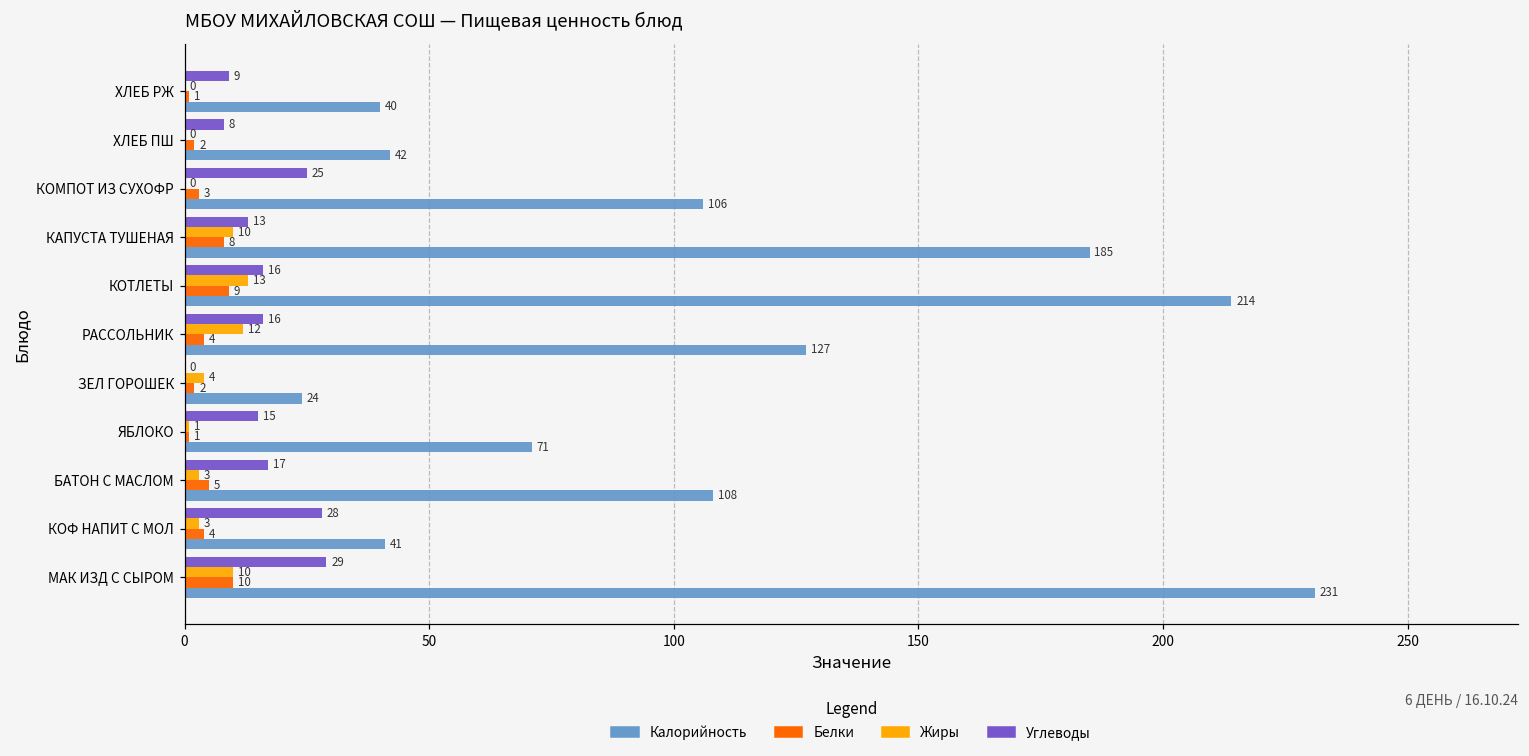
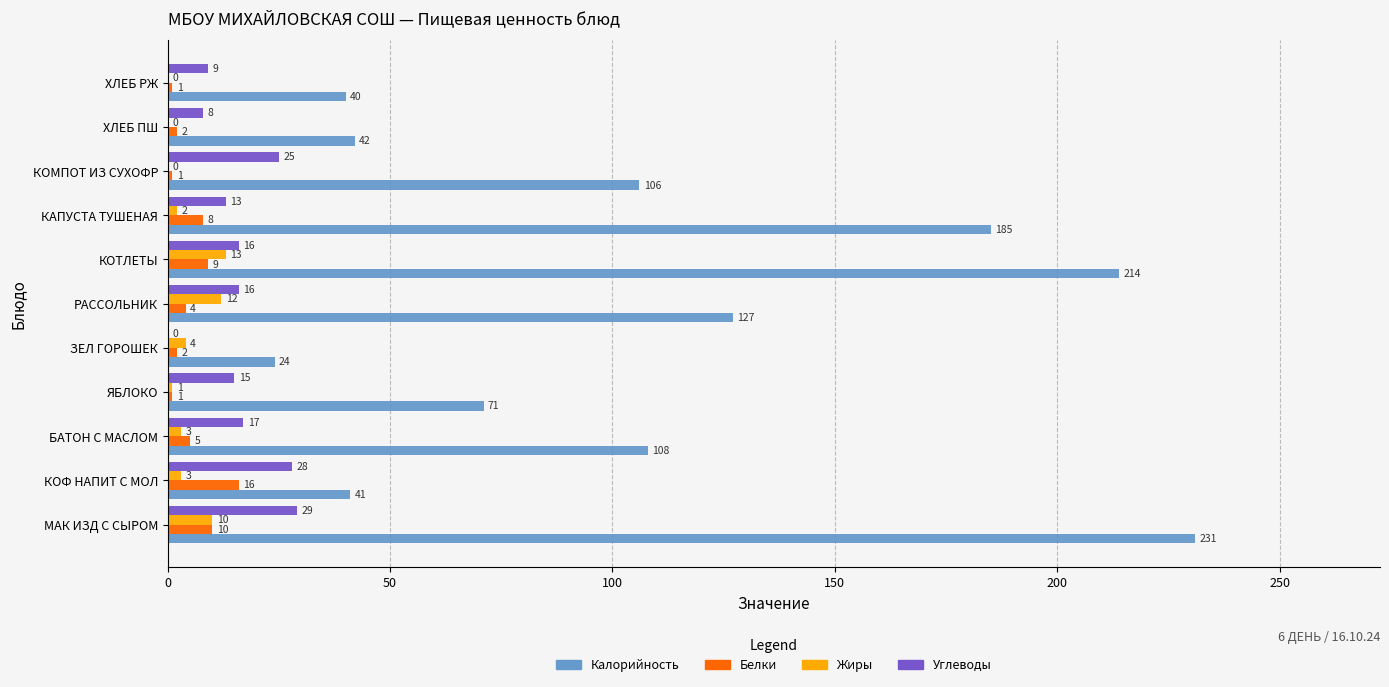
  {
    "Калорийность": {
      "ХЛЕБ РЖ": 40,
      "ХЛЕБ ПШ": 42,
      "КОМПОТ ИЗ СУХОФР": 106,
      "КАПУСТА ТУШЕНАЯ": 185,
      "КОТЛЕТЫ": 214,
      "РАССОЛЬНИК": 127,
      "ЗЕЛ ГОРОШЕК": 24,
      "ЯБЛОКО": 71,
      "БАТОН С МАСЛОМ": 108,
      "КОФ НАПИТ С МОЛ": 41,
      "МАК ИЗД С СЫРОМ": 231
    },
    "Белки": {
      "ХЛЕБ РЖ": 1,
      "ХЛЕБ ПШ": 2,
-     "КОМПОТ ИЗ СУХОФР": 3,
+     "КОМПОТ ИЗ СУХОФР": 1,
      "КАПУСТА ТУШЕНАЯ": 8,
      "КОТЛЕТЫ": 9,
      "РАССОЛЬНИК": 4,
      "ЗЕЛ ГОРОШЕК": 2,
      "ЯБЛОКО": 1,
      "БАТОН С МАСЛОМ": 5,
-     "КОФ НАПИТ С МОЛ": 4,
+     "КОФ НАПИТ С МОЛ": 16,
      "МАК ИЗД С СЫРОМ": 10
    },
    "Жиры": {
      "ХЛЕБ РЖ": 0,
      "ХЛЕБ ПШ": 0,
      "КОМПОТ ИЗ СУХОФР": 0,
-     "КАПУСТА ТУШЕНАЯ": 10,
+     "КАПУСТА ТУШЕНАЯ": 2,
      "КОТЛЕТЫ": 13,
      "РАССОЛЬНИК": 12,
      "ЗЕЛ ГОРОШЕК": 4,
      "ЯБЛОКО": 1,
      "БАТОН С МАСЛОМ": 3,
      "КОФ НАПИТ С МОЛ": 3,
      "МАК ИЗД С СЫРОМ": 10
    },
    "Углеводы": {
      "ХЛЕБ РЖ": 9,
      "ХЛЕБ ПШ": 8,
      "КОМПОТ ИЗ СУХОФР": 25,
      "КАПУСТА ТУШЕНАЯ": 13,
      "КОТЛЕТЫ": 16,
      "РАССОЛЬНИК": 16,
      "ЗЕЛ ГОРОШЕК": 0,
      "ЯБЛОКО": 15,
      "БАТОН С МАСЛОМ": 17,
      "КОФ НАПИТ С МОЛ": 28,
      "МАК ИЗД С СЫРОМ": 29
    }
  }
